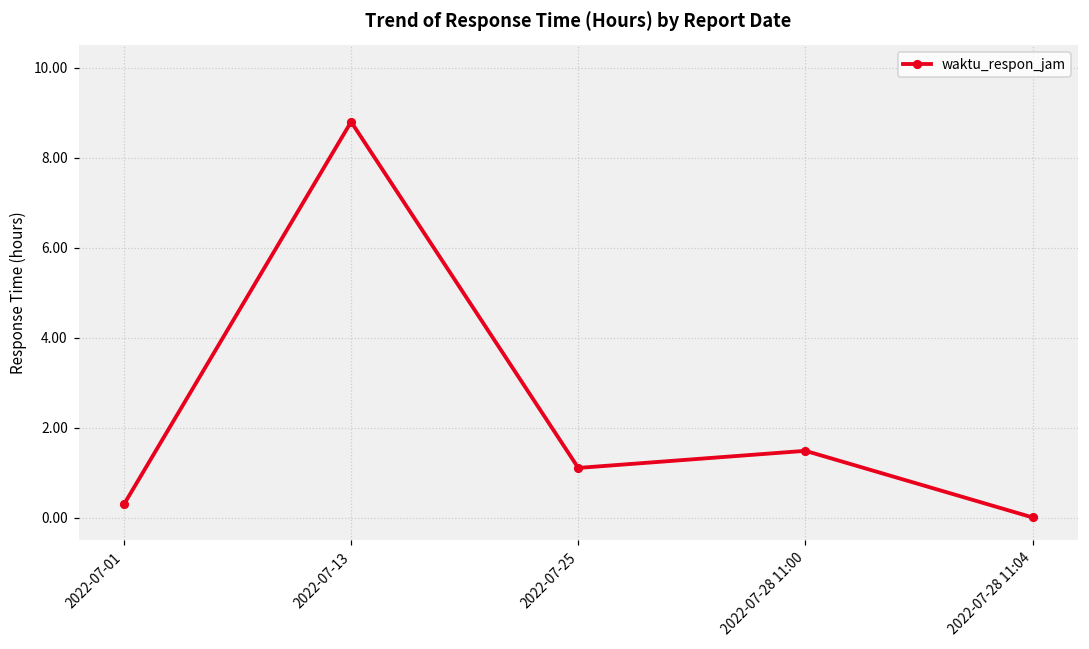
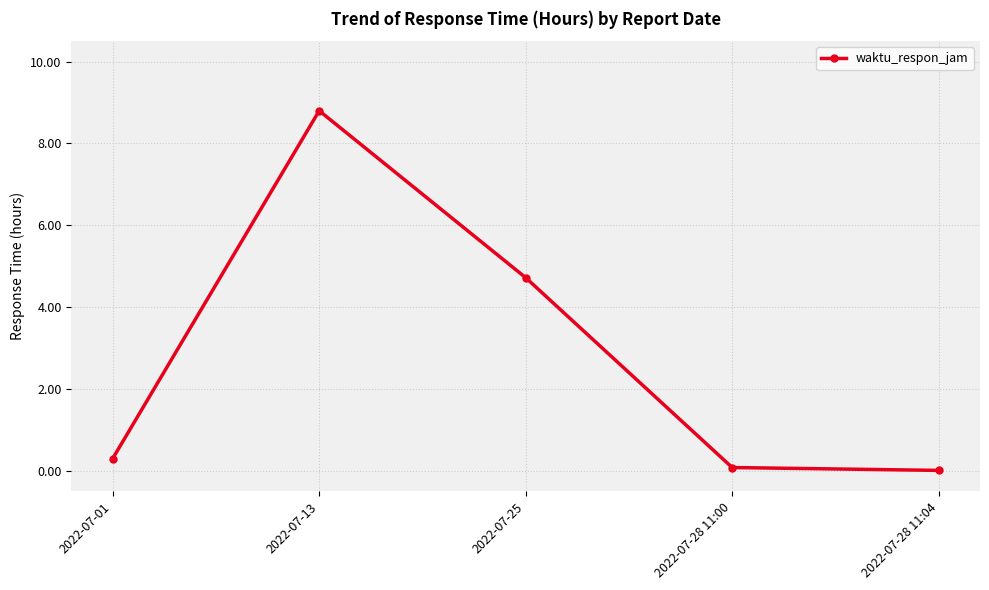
  {
    "2022-07-01": 0.3,
    "2022-07-13": 8.8,
-   "2022-07-25": 1.1,
-   "2022-07-28 11:00": 1.5,
+   "2022-07-25": 4.7,
+   "2022-07-28 11:00": 0.1,
    "2022-07-28 11:04": 0.0
  }
